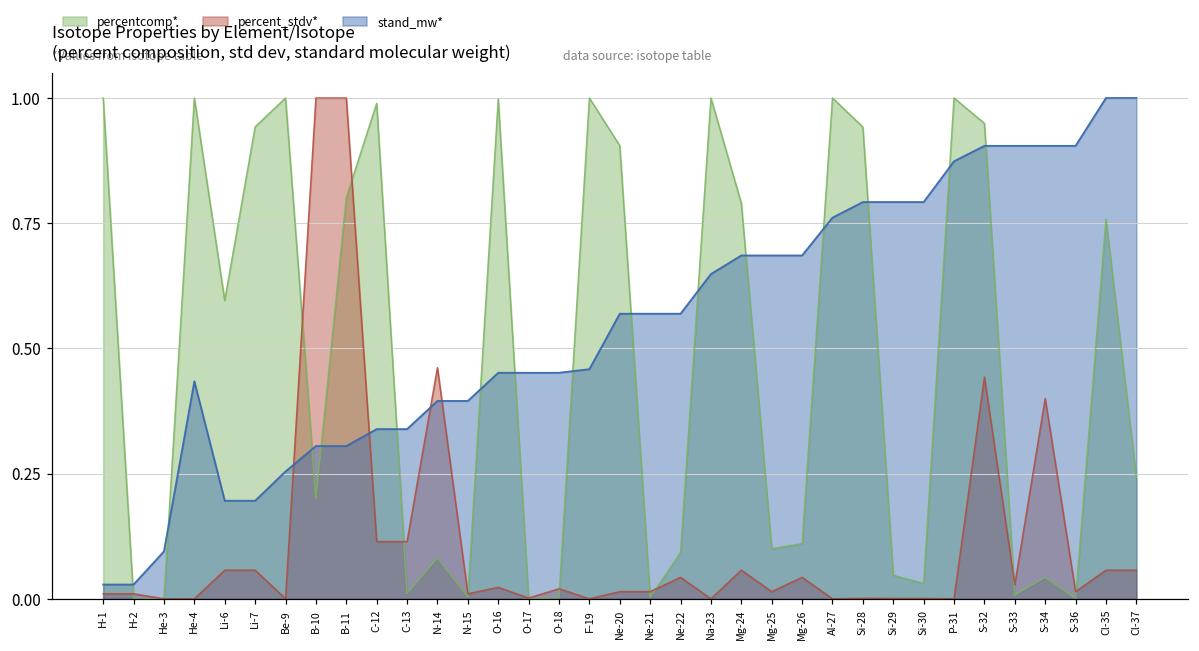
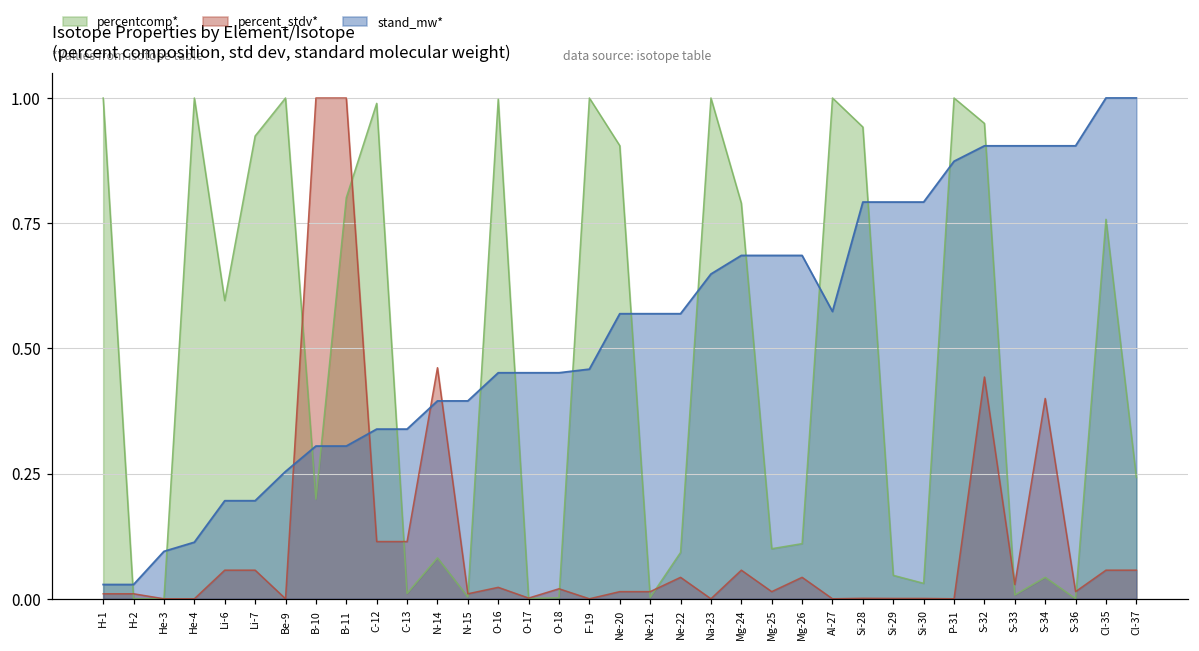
  {
    "percentcomp*": {
      "H-1": 1.00,
      "H-2": 0.00,
      "He-4": 1.00,
      "Li-6": 0.60,
-     "Li-7": 0.94,
+     "Li-7": 0.92,
      "Be-9": 1.00,
      "B-10": 0.20,
      "B-11": 0.80,
      "C-12": 0.99,
      "C-13": 0.01,
      "N-14": 0.08,
      "N-15": 0.00,
      "O-16": 1.00,
      "O-18": 0.00,
      "F-19": 1.00,
      "Ne-20": 0.90,
      "Ne-21": 0.00,
      "Ne-22": 0.09,
      "Na-23": 1.00,
      "Mg-24": 0.79,
      "Mg-25": 0.10,
      "Mg-26": 0.11,
      "Al-27": 1.00,
      "Si-28": 0.94,
      "Si-29": 0.05,
      "Si-30": 0.03,
      "P-31": 1.00,
      "S-32": 0.95,
      "S-33": 0.01,
      "S-34": 0.04,
      "S-36": 0.00,
      "Cl-35": 0.76,
      "Cl-37": 0.24
    },
    "percent_stdv*": {
      "H-1": 0.01,
      "H-2": 0.01,
      "He-4": 0.00,
      "Li-6": 0.06,
      "Li-7": 0.06,
      "Be-9": 0.00,
      "B-10": 1.00,
      "B-11": 1.00,
      "C-12": 0.11,
      "C-13": 0.11,
      "N-14": 0.46,
      "N-15": 0.01,
      "O-16": 0.02,
      "O-18": 0.02,
      "F-19": 0.00,
      "Ne-20": 0.01,
      "Ne-21": 0.01,
      "Ne-22": 0.04,
      "Na-23": 0.00,
      "Mg-24": 0.06,
      "Mg-25": 0.01,
      "Mg-26": 0.04,
      "Al-27": 0.00,
      "Si-28": 0.00,
      "Si-29": 0.00,
      "Si-30": 0.00,
      "P-31": 0.00,
      "S-32": 0.44,
      "S-33": 0.03,
      "S-34": 0.40,
      "S-36": 0.01,
      "Cl-35": 0.06,
      "Cl-37": 0.06
    },
    "stand_mw*": {
      "H-1": 0.03,
      "H-2": 0.03,
      "He-3": 0.09,
-     "He-4": 0.43,
+     "He-4": 0.11,
      "Li-6": 0.20,
      "Li-7": 0.20,
      "Be-9": 0.25,
      "B-10": 0.30,
      "B-11": 0.30,
      "C-12": 0.34,
      "C-13": 0.34,
      "N-14": 0.40,
      "N-15": 0.40,
      "O-16": 0.45,
      "O-17": 0.45,
      "O-18": 0.45,
      "F-19": 0.46,
      "Ne-20": 0.57,
      "Ne-21": 0.57,
      "Ne-22": 0.57,
      "Na-23": 0.65,
      "Mg-24": 0.69,
      "Mg-25": 0.69,
      "Mg-26": 0.69,
-     "Al-27": 0.76,
+     "Al-27": 0.57,
      "Si-28": 0.79,
      "Si-29": 0.79,
      "Si-30": 0.79,
      "P-31": 0.87,
      "S-32": 0.90,
      "S-33": 0.90,
      "S-34": 0.90,
      "S-36": 0.90,
      "Cl-35": 1.00,
      "Cl-37": 1.00
    }
  }
